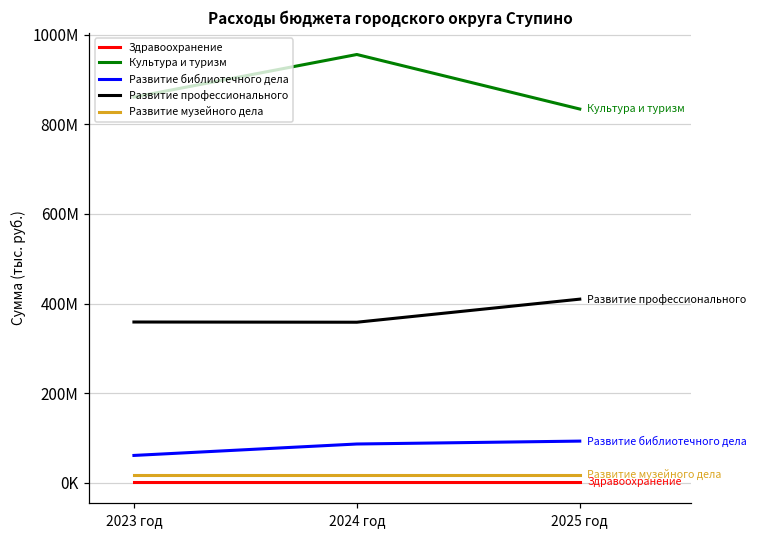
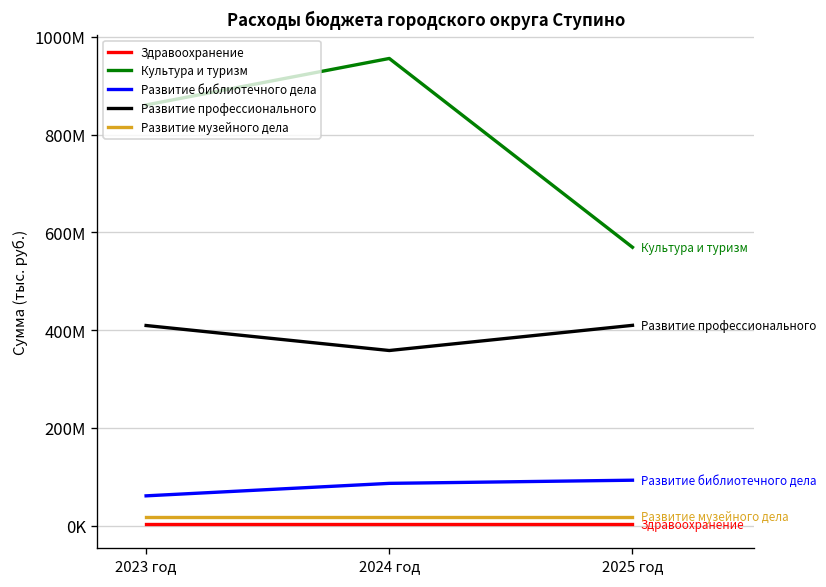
  {
    "Здравоохранение": {
      "2023 год": 0,
      "2024 год": 0,
      "2025 год": 0
    },
    "Культура и туризм": {
      "2024 год": 960000000,
-     "2025 год": 830000000
+     "2025 год": 570000000
    },
    "Развитие библиотечного дела": {
      "2023 год": 60000000,
      "2024 год": 90000000,
      "2025 год": 90000000
    },
    "Развитие профессионального": {
-     "2023 год": 360000000,
+     "2023 год": 410000000,
      "2024 год": 360000000,
      "2025 год": 410000000
    },
    "Развитие музейного дела": {
      "2023 год": 20000000,
      "2024 год": 20000000,
      "2025 год": 20000000
    }
  }
